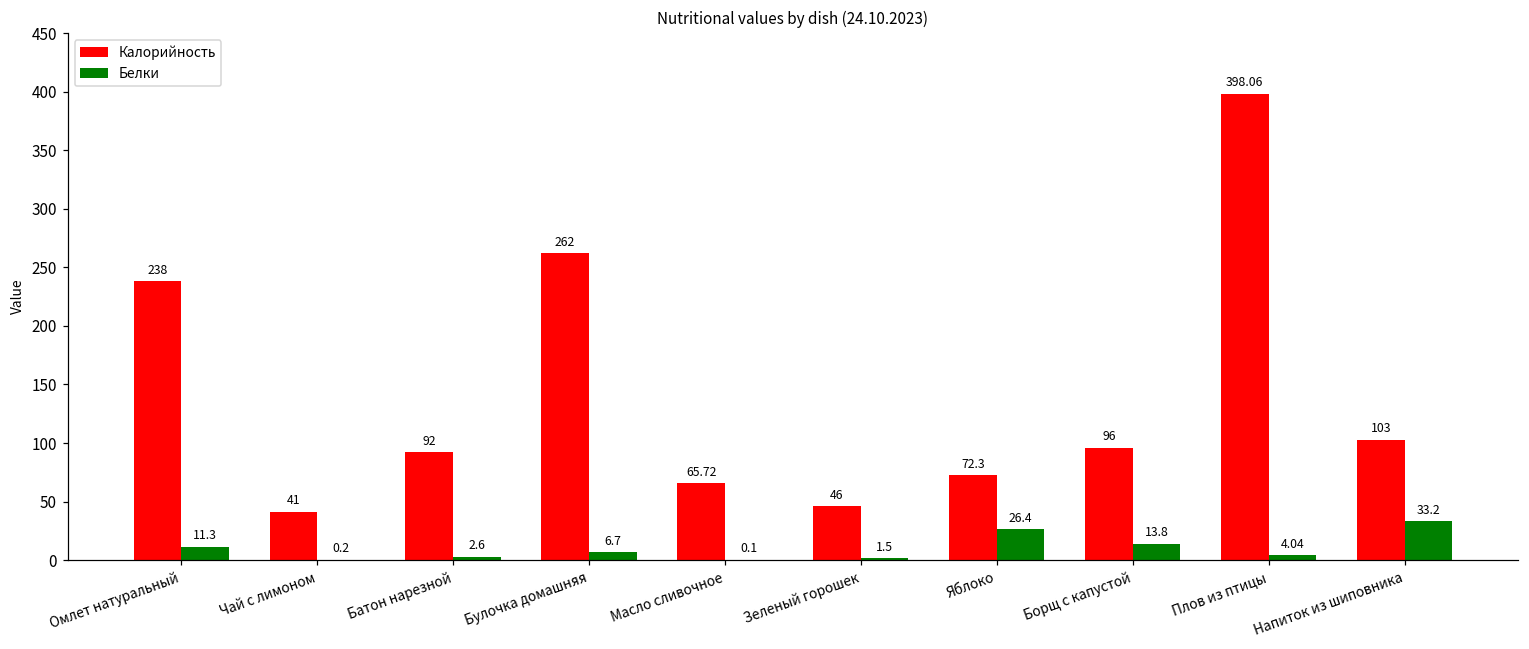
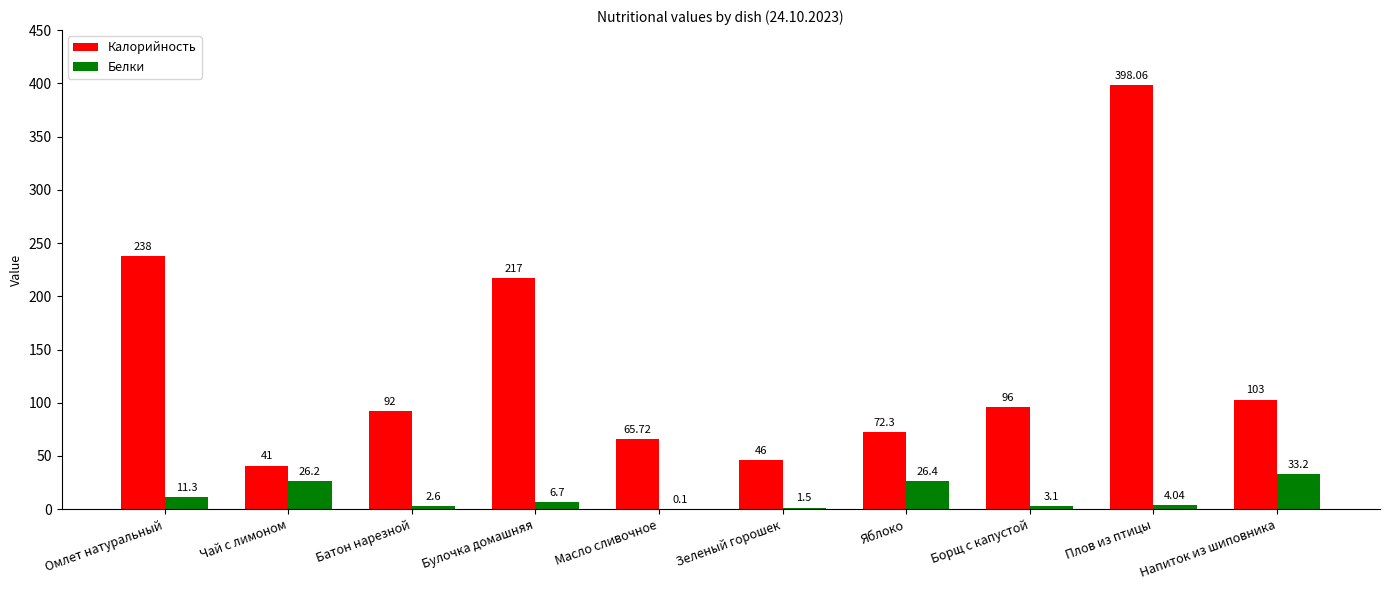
  {
    "Калорийность": {
      "Омлет натуральный": 238,
      "Чай с лимоном": 41,
      "Батон нарезной": 92,
-     "Булочка домашняя": 262,
+     "Булочка домашняя": 217,
      "Масло сливочное": 65.72,
      "Зеленый горошек": 46,
      "Яблоко": 72.3,
      "Борщ с капустой": 96,
      "Плов из птицы": 398.06,
      "Напиток из шиповника": 103
    },
    "Белки": {
      "Омлет натуральный": 11.3,
-     "Чай с лимоном": 0.2,
+     "Чай с лимоном": 26.2,
      "Батон нарезной": 2.6,
      "Булочка домашняя": 6.7,
      "Масло сливочное": 0.1,
      "Зеленый горошек": 1.5,
      "Яблоко": 26.4,
-     "Борщ с капустой": 13.8,
+     "Борщ с капустой": 3.1,
      "Плов из птицы": 4.04,
      "Напиток из шиповника": 33.2
    }
  }
